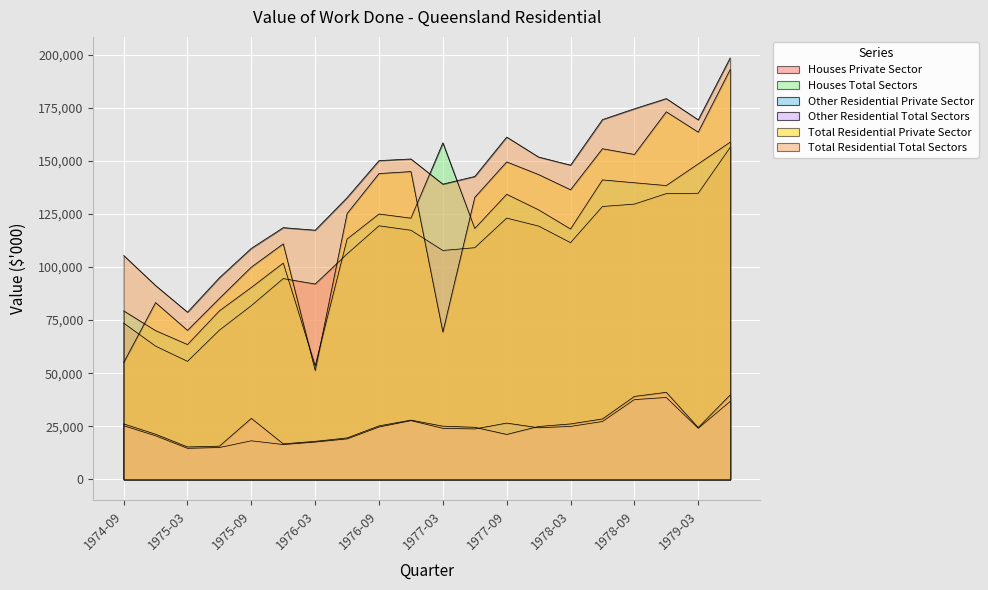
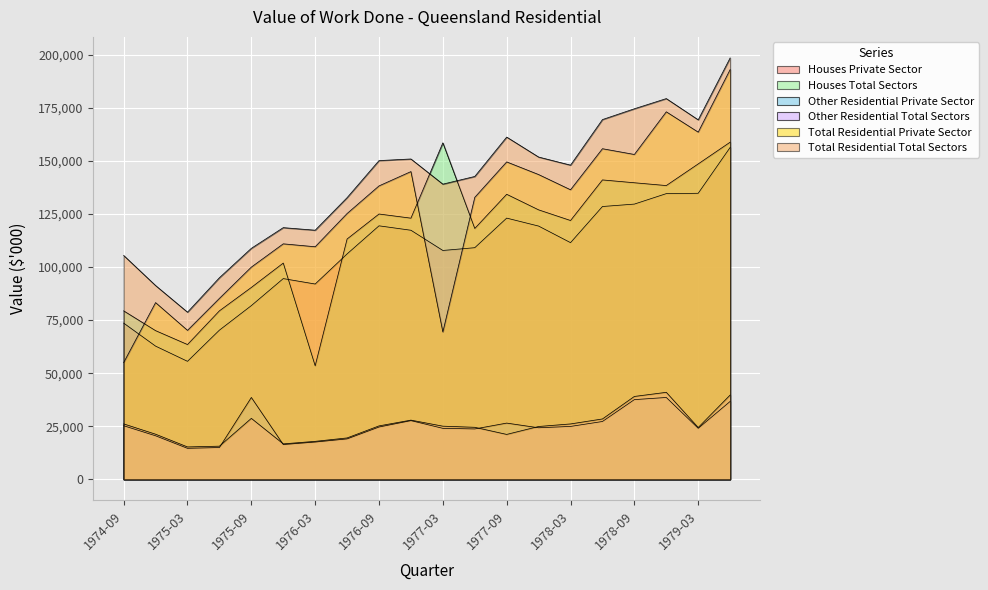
  {
    "Houses Total Sectors": {
      "1974-09": "79,000",
      "1975-03": "63,000",
      "1975-09": "90,000",
      "1976-03": "53,000",
      "1976-09": "125,000",
      "1977-03": "159,000",
      "1977-09": "134,000",
-     "1978-03": "118,000",
+     "1978-03": "122,000",
      "1978-09": "140,000",
      "1979-03": "149,000"
    },
    "Other Residential Private Sector": {
-     "1975-09": "18,000",
+     "1975-09": "39,000",
      "1977-09": "26,000",
      "1978-09": "38,000"
    },
    "Other Residential Total Sectors": {
      "1975-09": "29,000",
      "1977-09": "21,000",
      "1978-09": "39,000"
    },
    "Total Residential Private Sector": {
      "1974-09": "55,000",
      "1975-03": "70,000",
      "1975-09": "100,000",
-     "1976-03": "51,000",
-     "1976-09": "144,000",
+     "1976-03": "110,000",
+     "1976-09": "138,000",
      "1977-03": "69,000",
      "1977-09": "150,000",
      "1978-03": "136,000",
      "1978-09": "153,000",
      "1979-03": "164,000"
    }
  }
